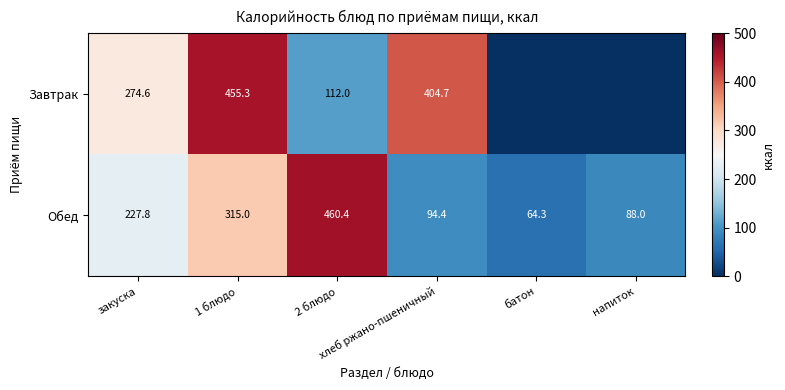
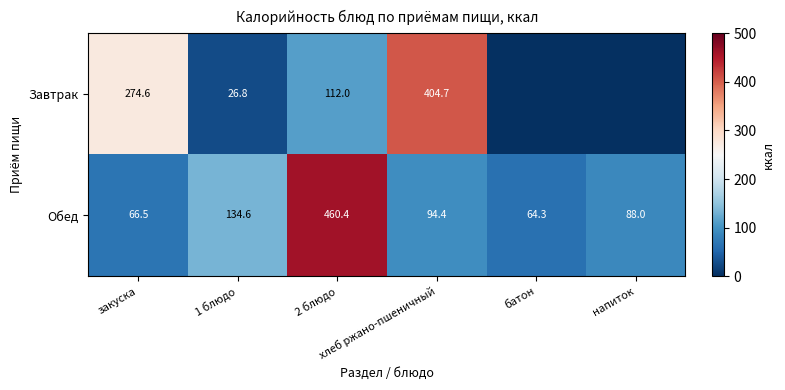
  {
    "Завтрак": {
      "закуска": 274.6,
-     "1 блюдо": 455.3,
+     "1 блюдо": 26.8,
      "2 блюдо": 112.0,
      "хлеб ржано-пшеничный": 404.7
    },
    "Обед": {
-     "закуска": 227.8,
-     "1 блюдо": 315.0,
+     "закуска": 66.5,
+     "1 блюдо": 134.6,
      "2 блюдо": 460.4,
      "хлеб ржано-пшеничный": 94.4,
      "батон": 64.3,
      "напиток": 88.0
    }
  }
